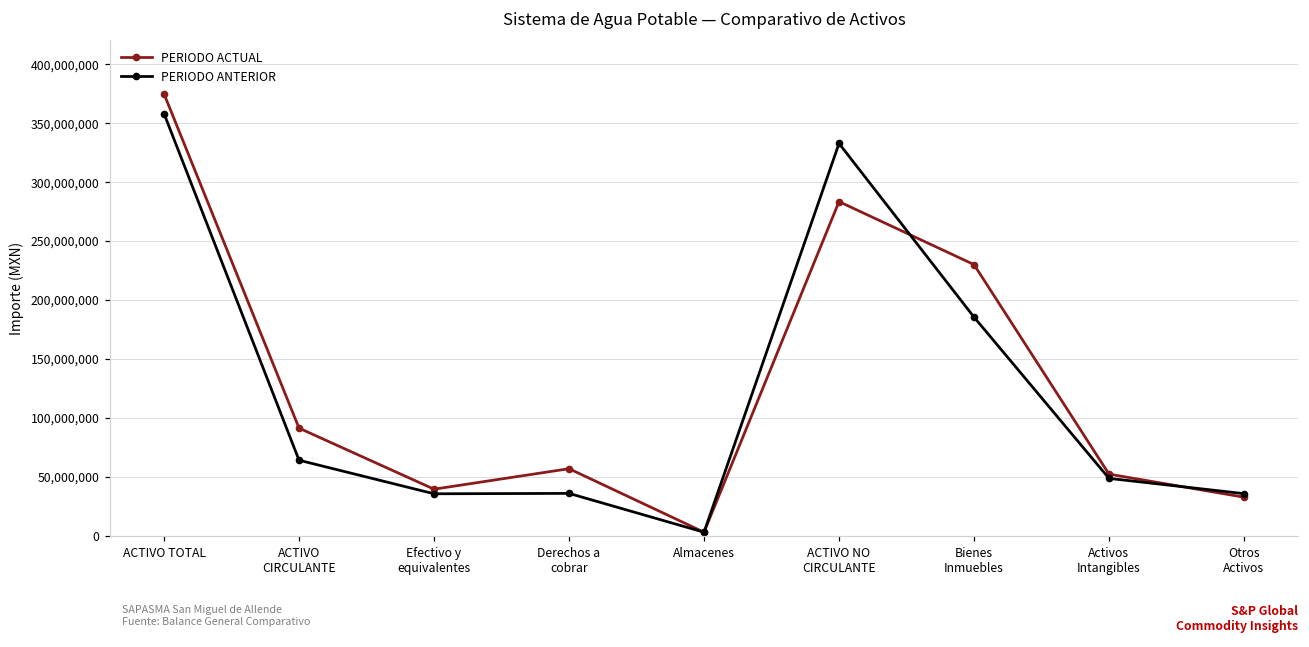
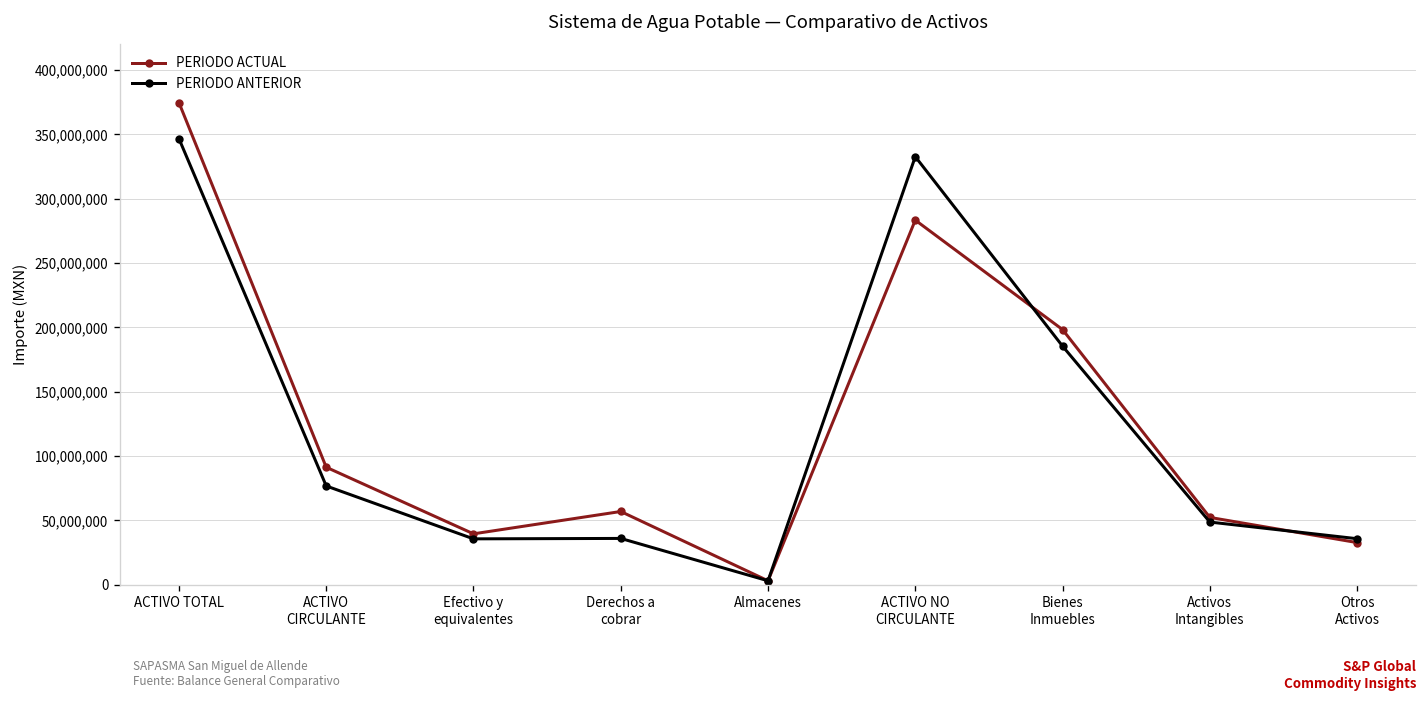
  {
    "PERIODO ACTUAL": {
      "ACTIVO TOTAL": "375,000,000",
      "ACTIVO CIRCULANTE": "91,000,000",
      "Efectivo y equivalentes": "40,000,000",
      "Derechos a cobrar": "57,000,000",
      "ACTIVO NO CIRCULANTE": "283,000,000",
-     "Bienes Inmuebles": "230,000,000",
+     "Bienes Inmuebles": "198,000,000",
      "Activos Intangibles": "52,000,000",
      "Otros Activos": "33,000,000"
    },
    "PERIODO ANTERIOR": {
-     "ACTIVO TOTAL": "358,000,000",
-     "ACTIVO CIRCULANTE": "64,000,000",
+     "ACTIVO TOTAL": "347,000,000",
+     "ACTIVO CIRCULANTE": "77,000,000",
      "Efectivo y equivalentes": "36,000,000",
      "Derechos a cobrar": "36,000,000",
      "ACTIVO NO CIRCULANTE": "333,000,000",
      "Bienes Inmuebles": "185,000,000",
      "Activos Intangibles": "49,000,000",
      "Otros Activos": "36,000,000"
    }
  }
